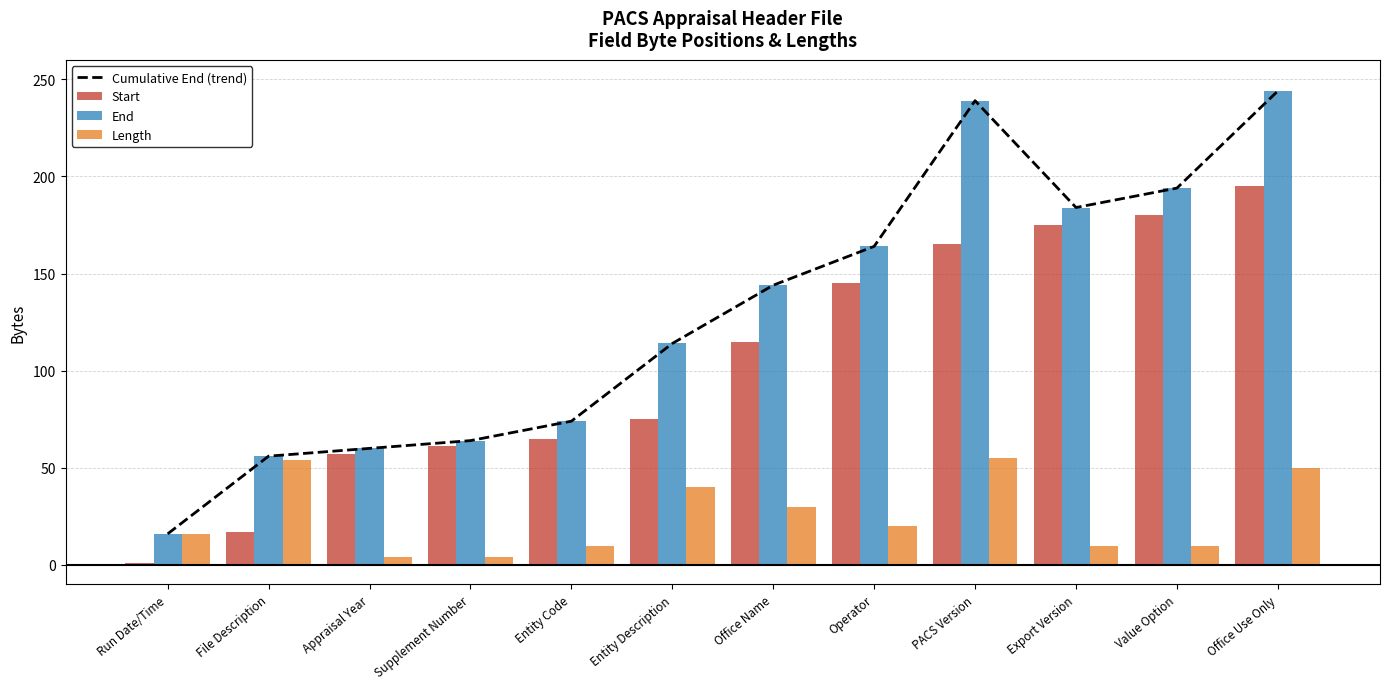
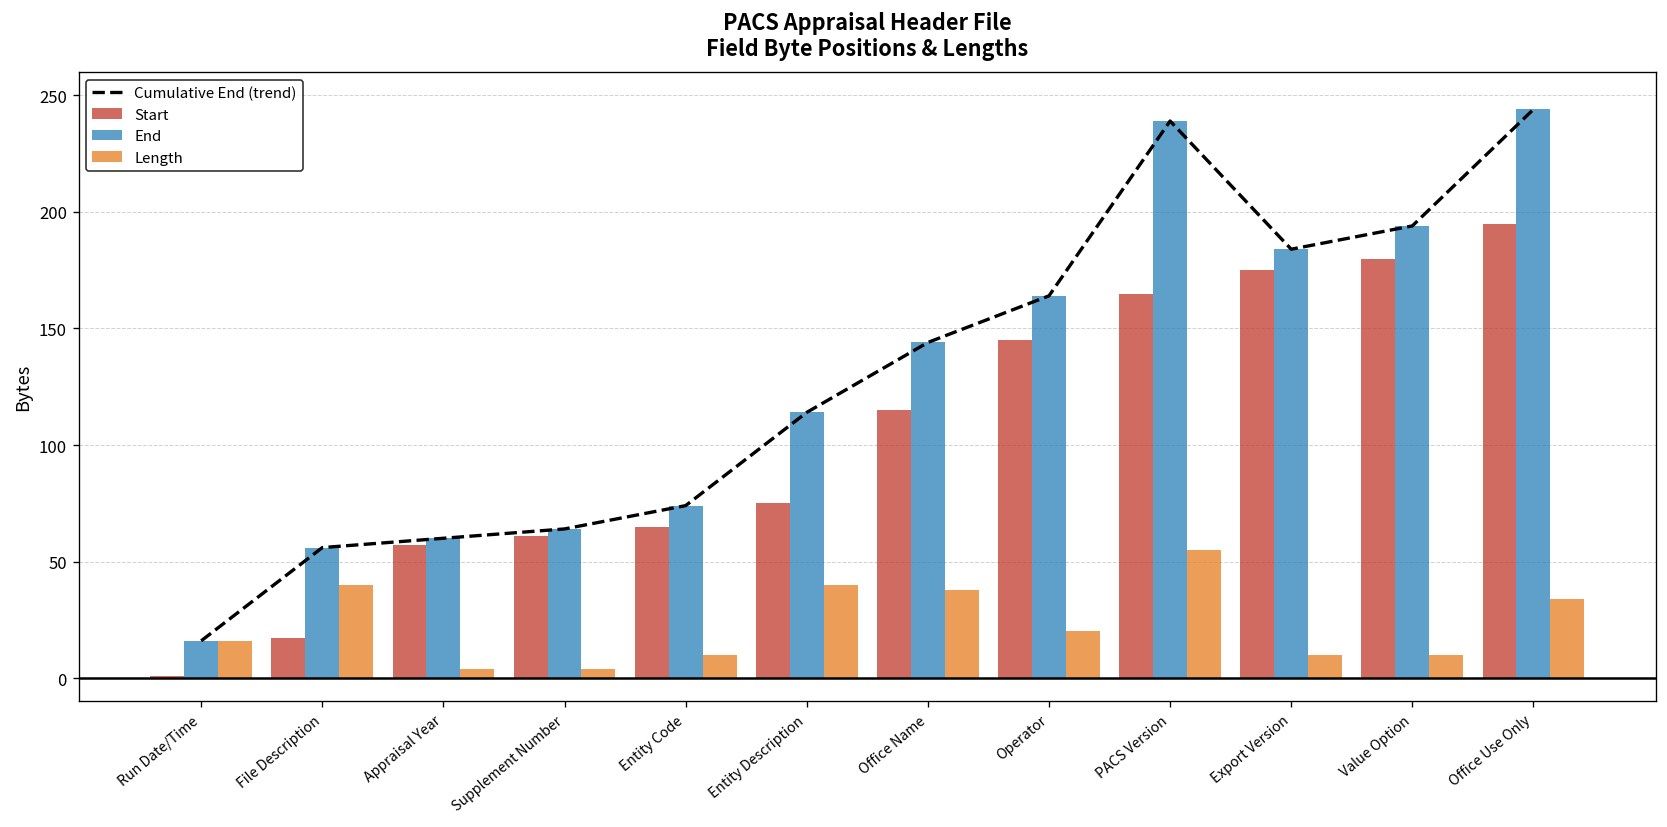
  {
    "Start": {
      "File Description": 17,
      "Appraisal Year": 57,
      "Supplement Number": 61,
      "Entity Code": 65,
      "Entity Description": 75,
      "Office Name": 115,
      "Operator": 145,
      "PACS Version": 165,
      "Export Version": 175,
      "Value Option": 180,
      "Office Use Only": 195
    },
    "End": {
      "Run Date/Time": 16,
      "File Description": 56,
      "Appraisal Year": 60,
      "Supplement Number": 64,
      "Entity Code": 74,
      "Entity Description": 114,
      "Office Name": 144,
      "Operator": 164,
      "PACS Version": 239,
      "Export Version": 184,
      "Value Option": 194,
      "Office Use Only": 244
    },
    "Length": {
      "Run Date/Time": 16,
-     "File Description": 54,
+     "File Description": 40,
      "Appraisal Year": 4,
      "Supplement Number": 4,
      "Entity Code": 10,
      "Entity Description": 40,
-     "Office Name": 30,
+     "Office Name": 38,
      "Operator": 20,
      "PACS Version": 55,
      "Export Version": 10,
      "Value Option": 10,
-     "Office Use Only": 50
+     "Office Use Only": 34
    }
  }
